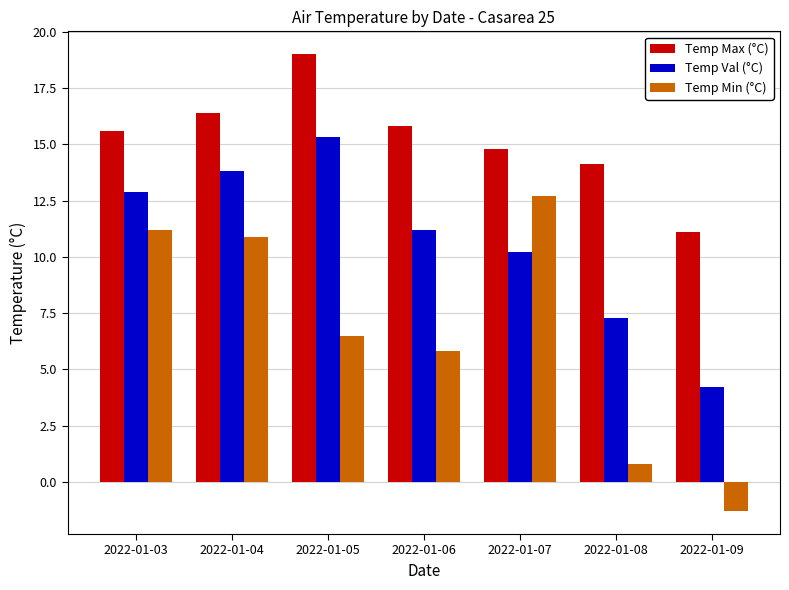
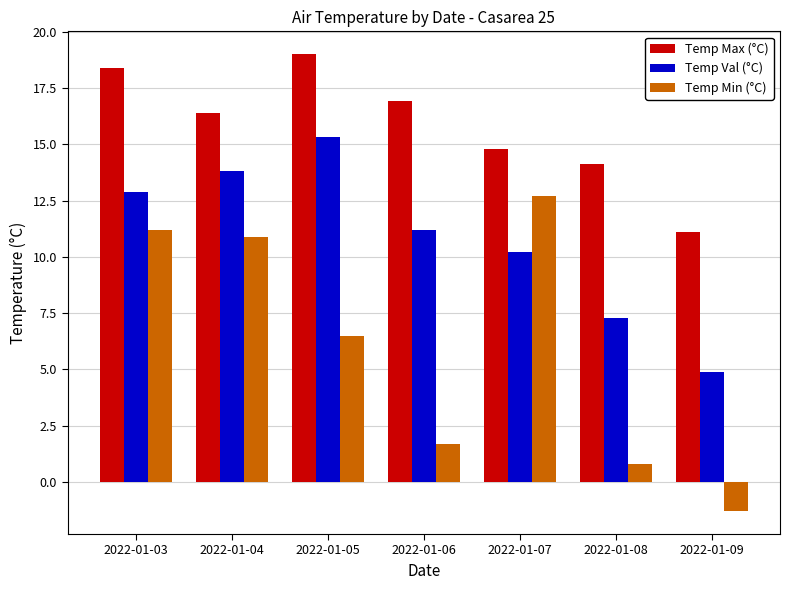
  {
    "Temp Max (°C)": {
-     "2022-01-03": 15.6,
+     "2022-01-03": 18.4,
      "2022-01-04": 16.4,
      "2022-01-05": 19.0,
-     "2022-01-06": 15.8,
+     "2022-01-06": 16.9,
      "2022-01-07": 14.8,
      "2022-01-08": 14.1,
      "2022-01-09": 11.1
    },
    "Temp Val (°C)": {
      "2022-01-03": 12.9,
      "2022-01-04": 13.8,
      "2022-01-05": 15.3,
      "2022-01-06": 11.2,
      "2022-01-07": 10.2,
      "2022-01-08": 7.3,
-     "2022-01-09": 4.2
+     "2022-01-09": 4.9
    },
    "Temp Min (°C)": {
      "2022-01-03": 11.2,
      "2022-01-04": 10.9,
      "2022-01-05": 6.5,
-     "2022-01-06": 5.8,
+     "2022-01-06": 1.7,
      "2022-01-07": 12.7,
      "2022-01-08": 0.8,
      "2022-01-09": -1.3
    }
  }
